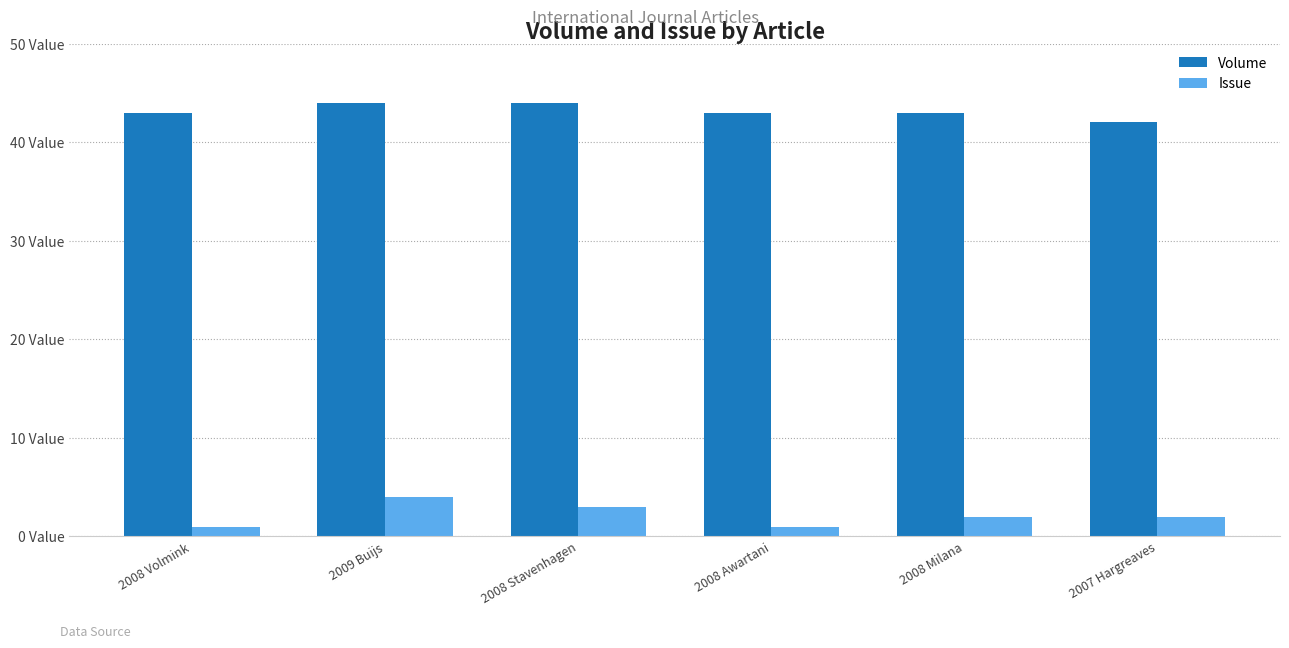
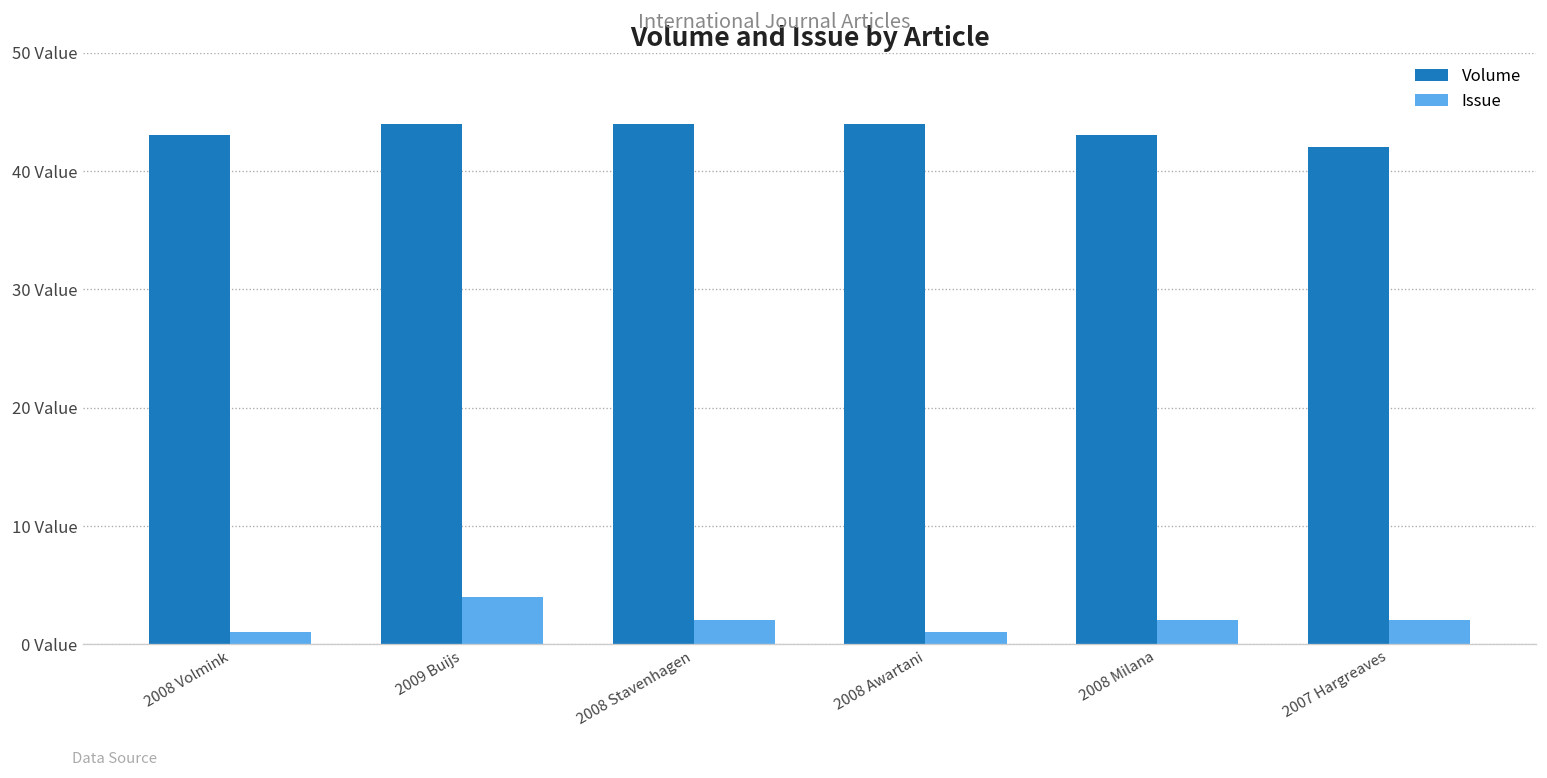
  {
    "Volume": {
      "2008 Volmink": "43 Value",
      "2009 Buijs": "44 Value",
      "2008 Stavenhagen": "44 Value",
-     "2008 Awartani": "43 Value",
+     "2008 Awartani": "44 Value",
      "2008 Milana": "43 Value",
      "2007 Hargreaves": "42 Value"
    },
    "Issue": {
      "2008 Volmink": "1 Value",
      "2009 Buijs": "4 Value",
-     "2008 Stavenhagen": "3 Value",
+     "2008 Stavenhagen": "2 Value",
      "2008 Awartani": "1 Value",
      "2008 Milana": "2 Value",
      "2007 Hargreaves": "2 Value"
    }
  }
